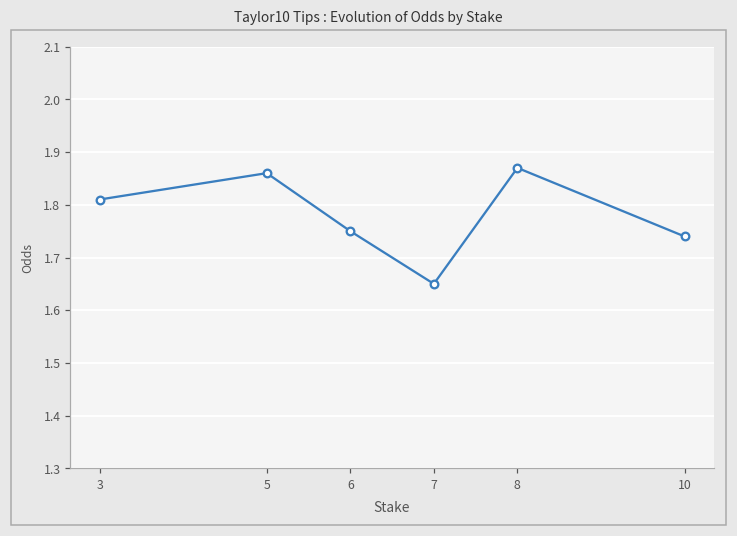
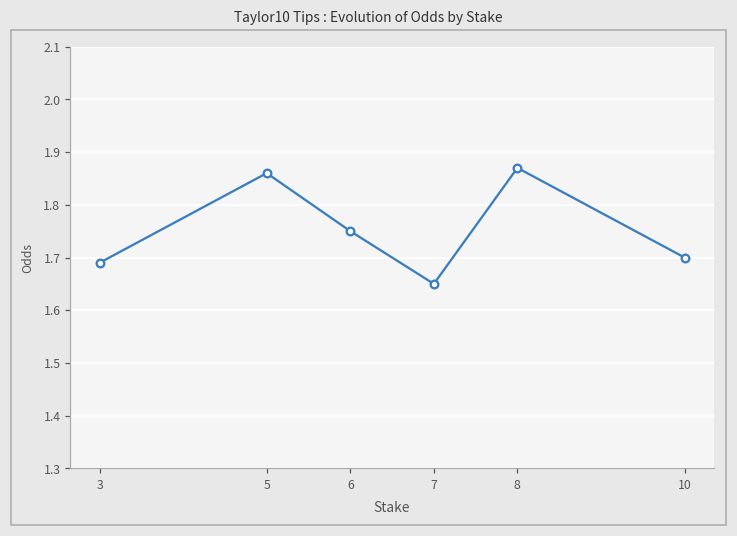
  {
-   "3": 1.81,
+   "3": 1.69,
    "5": 1.86,
    "6": 1.75,
    "7": 1.65,
    "8": 1.87,
-   "10": 1.74
+   "10": 1.70
  }
